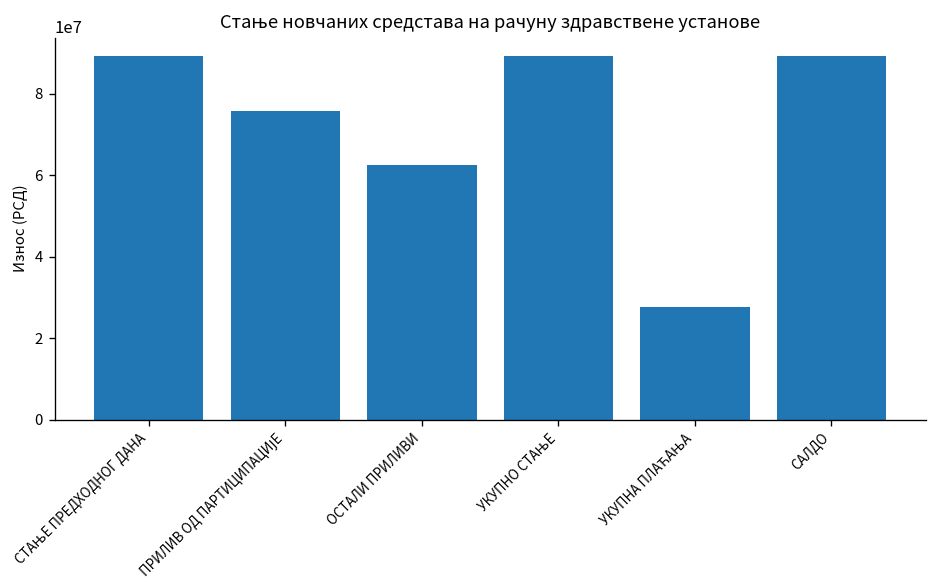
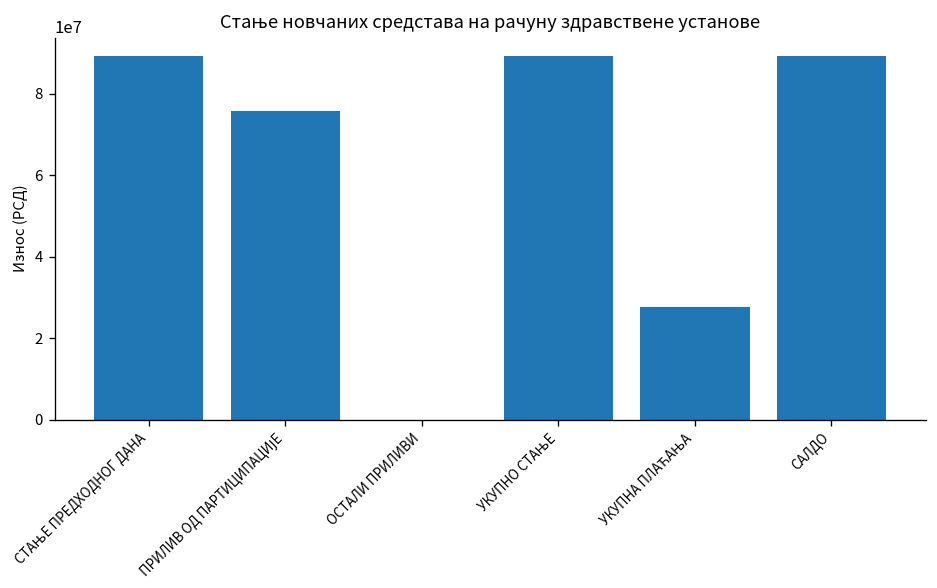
  {
    "СТАЊЕ ПРЕДХОДНОГ ДАНА": 89000000,
    "ПРИЛИВ ОД ПАРТИЦИПАЦИЈЕ": 76000000,
-   "ОСТАЛИ ПРИЛИВИ": 62000000,
+   "ОСТАЛИ ПРИЛИВИ": 0,
    "УКУПНО СТАЊЕ": 89000000,
    "УКУПНА ПЛАЋАЊА": 28000000,
    "САЛДО": 89000000
  }
